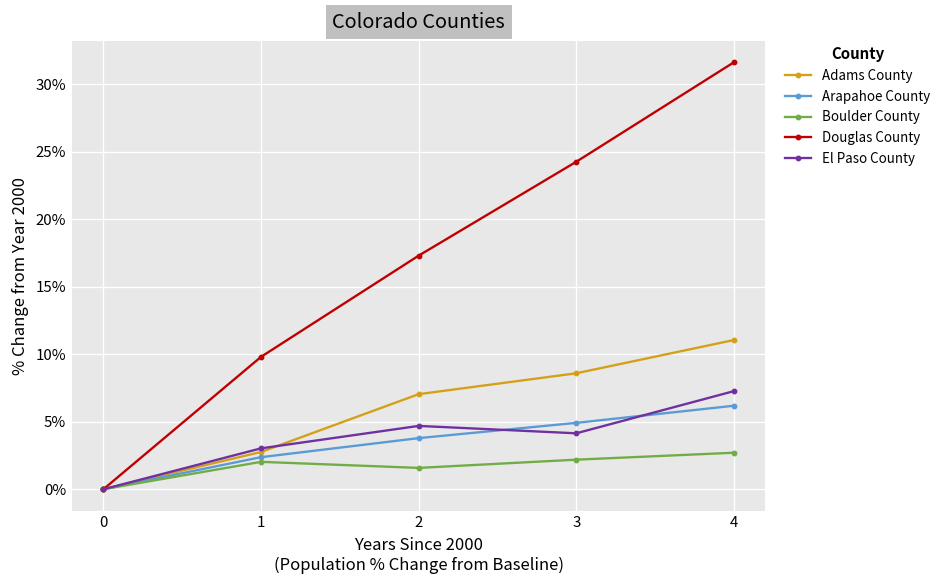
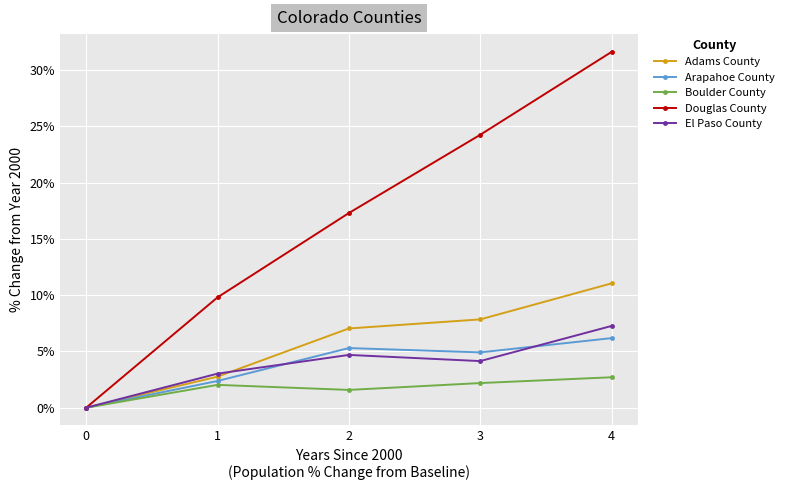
  {
    "Adams County": {
      "1": "2.8%",
      "2": "7.0%",
-     "3": "8.6%",
+     "3": "7.8%",
      "4": "11.1%"
    },
    "Arapahoe County": {
      "1": "2.4%",
-     "2": "3.8%",
+     "2": "5.3%",
      "3": "4.9%",
      "4": "6.2%"
    },
    "Boulder County": {
      "1": "2.0%",
      "2": "1.6%",
      "3": "2.2%",
      "4": "2.7%"
    },
    "Douglas County": {
      "1": "9.8%",
      "2": "17.3%",
      "3": "24.3%",
      "4": "31.6%"
    },
    "El Paso County": {
      "1": "3.0%",
      "2": "4.7%",
      "3": "4.1%",
      "4": "7.3%"
    }
  }
